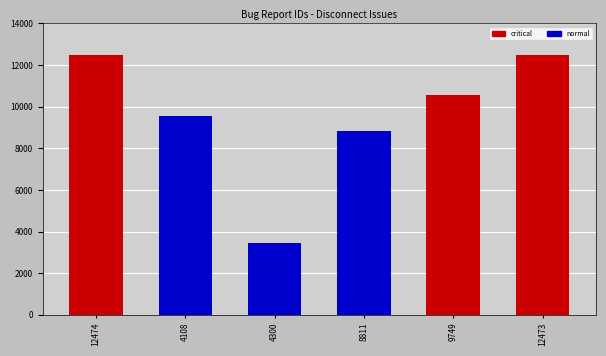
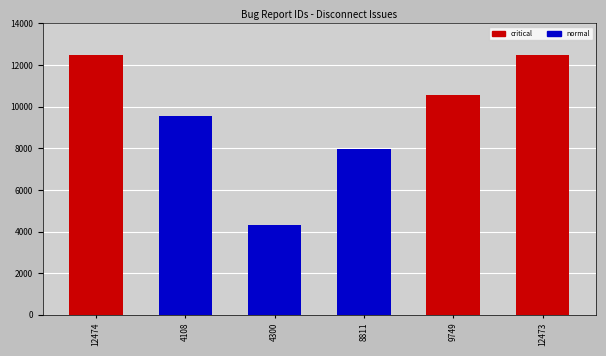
  {
    "12474": 12500,
    "4108": 9600,
-   "4300": 3400,
-   "8811": 8800,
+   "4300": 4300,
+   "8811": 8000,
    "9749": 10600,
    "12473": 12500
  }
